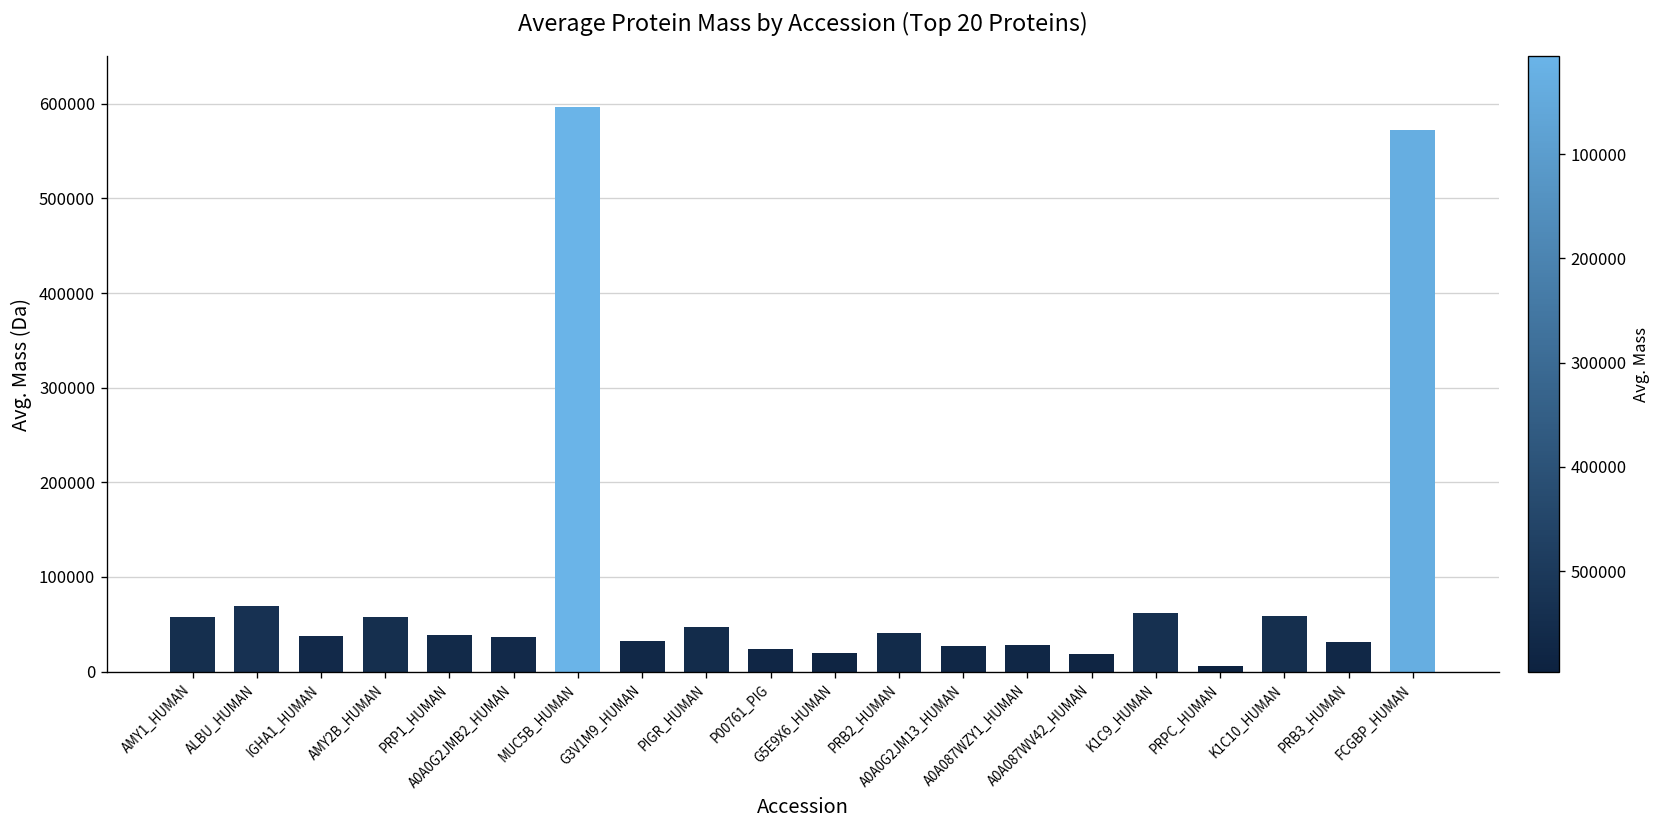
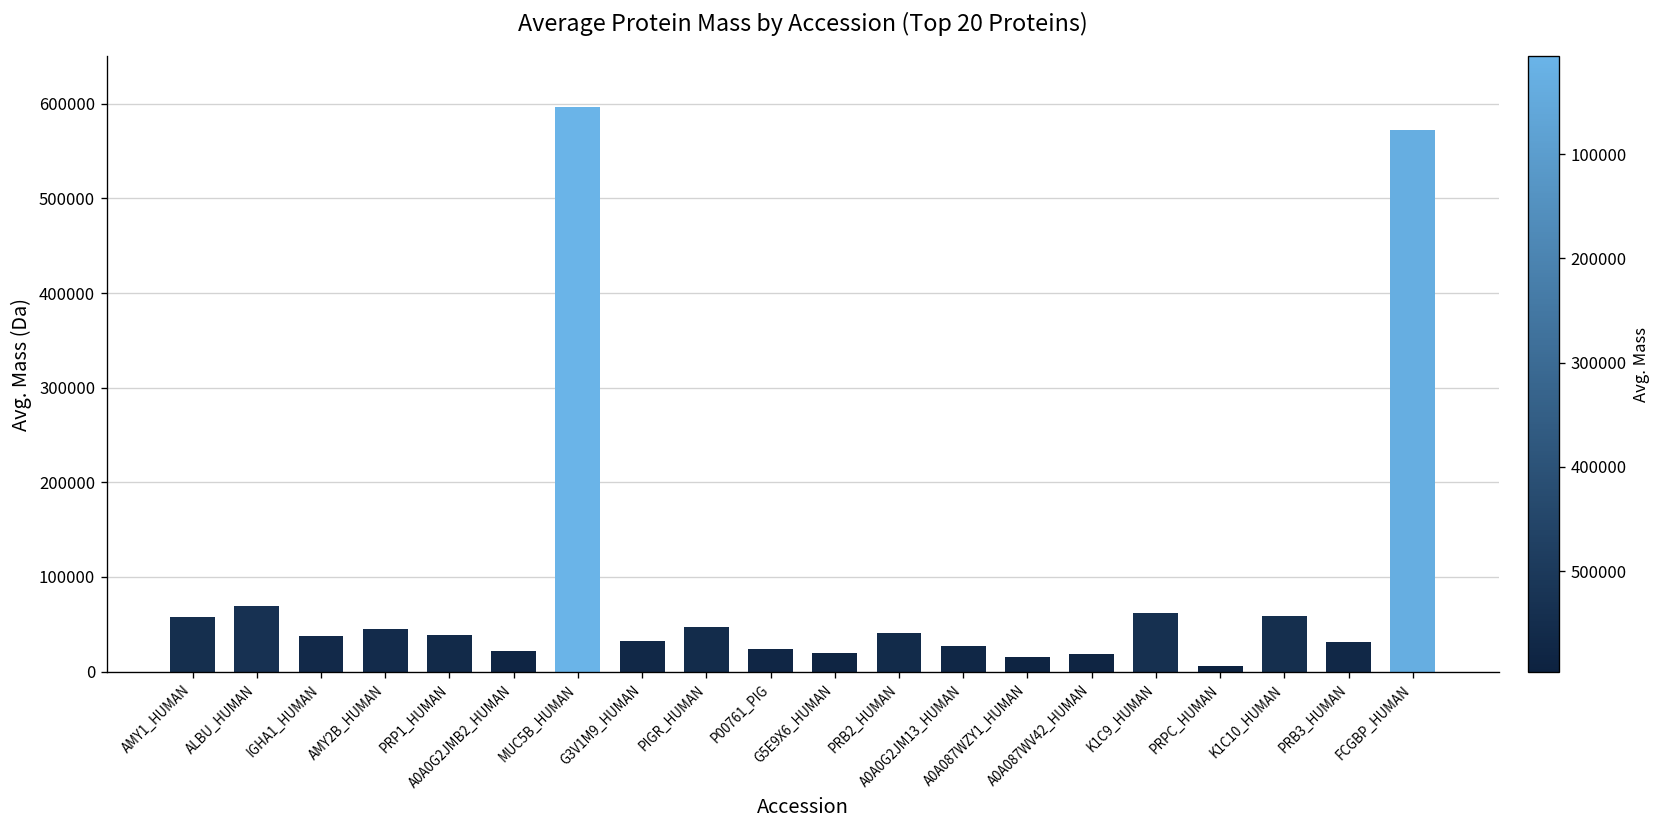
  {
    "AMY1_HUMAN": 60000,
    "ALBU_HUMAN": 70000,
    "IGHA1_HUMAN": 40000,
-   "AMY2B_HUMAN": 60000,
+   "AMY2B_HUMAN": 40000,
    "PRP1_HUMAN": 40000,
-   "A0A0G2JMB2_HUMAN": 40000,
+   "A0A0G2JMB2_HUMAN": 20000,
    "MUC5B_HUMAN": 600000,
    "G3V1M9_HUMAN": 30000,
    "PIGR_HUMAN": 50000,
    "P00761_PIG": 20000,
    "G5E9X6_HUMAN": 20000,
    "PRB2_HUMAN": 40000,
    "A0A0G2JM13_HUMAN": 30000,
-   "A0A087WZY1_HUMAN": 30000,
+   "A0A087WZY1_HUMAN": 20000,
    "A0A087WV42_HUMAN": 20000,
    "K1C9_HUMAN": 60000,
    "PRPC_HUMAN": 10000,
    "K1C10_HUMAN": 60000,
    "PRB3_HUMAN": 30000,
    "FCGBP_HUMAN": 570000
  }
